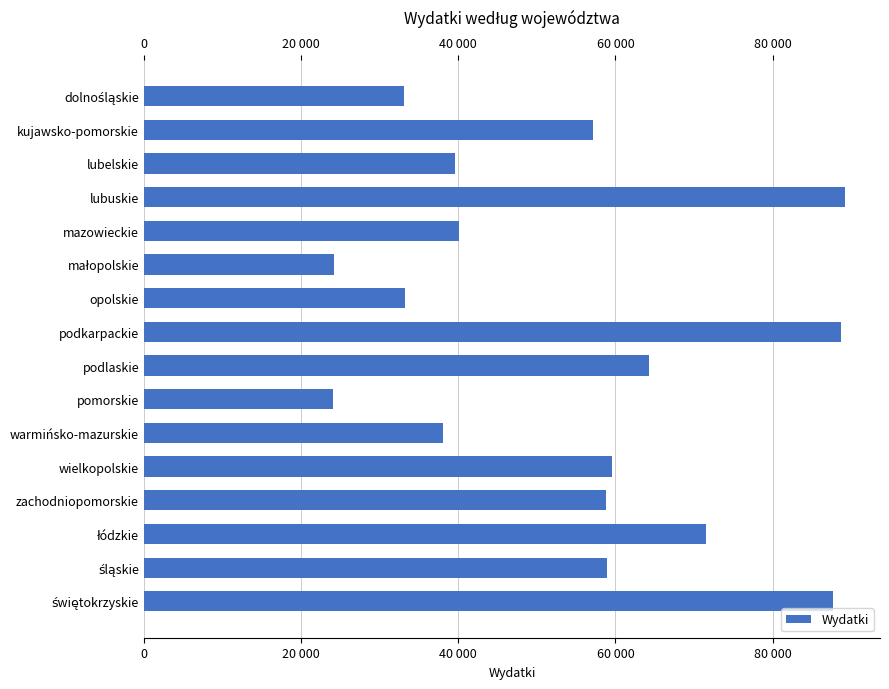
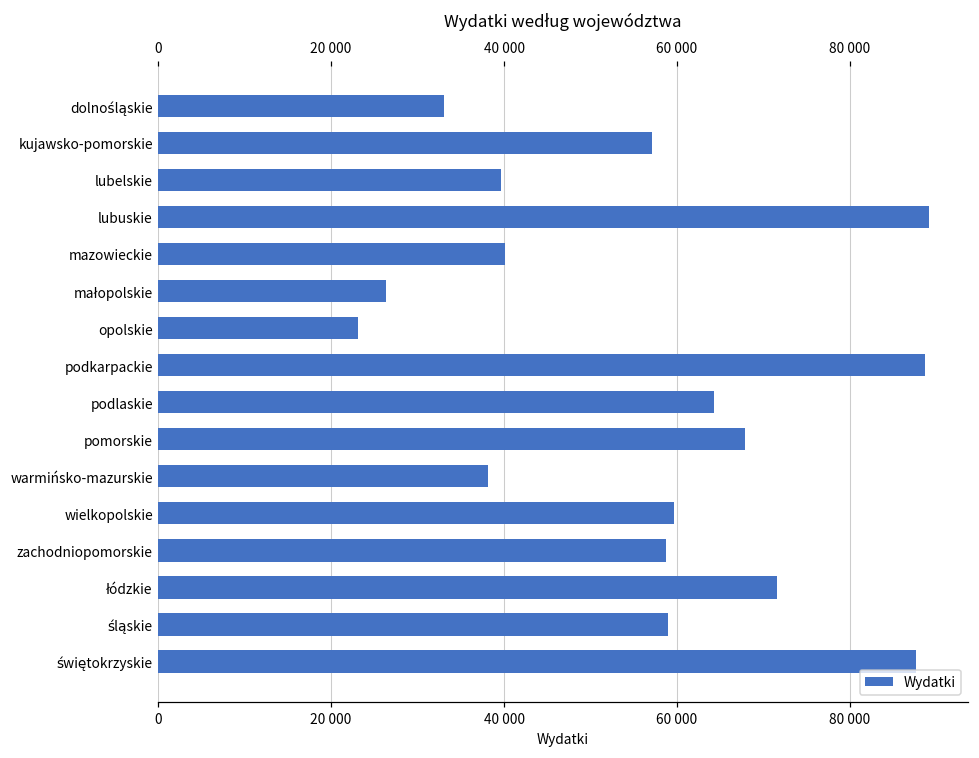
  {
    "dolnośląskie": 33000,
    "kujawsko-pomorskie": 57000,
    "lubelskie": 40000,
    "lubuskie": 89000,
    "mazowieckie": 40000,
-   "małopolskie": 24000,
-   "opolskie": 33000,
+   "małopolskie": 26000,
+   "opolskie": 23000,
    "podkarpackie": 89000,
    "podlaskie": 64000,
-   "pomorskie": 24000,
+   "pomorskie": 68000,
    "warmińsko-mazurskie": 38000,
    "wielkopolskie": 60000,
    "zachodniopomorskie": 59000,
    "łódzkie": 72000,
    "śląskie": 59000,
    "świętokrzyskie": 88000
  }
